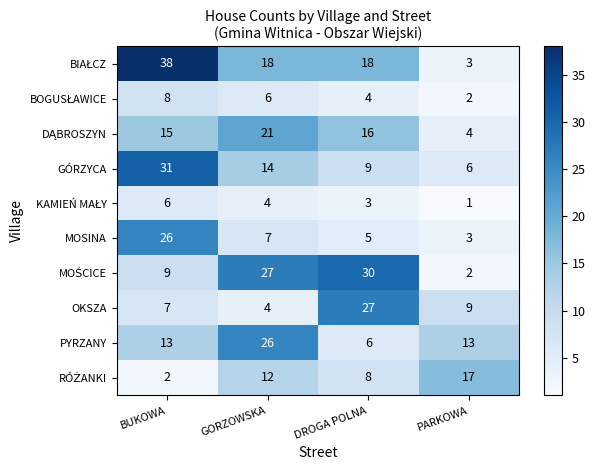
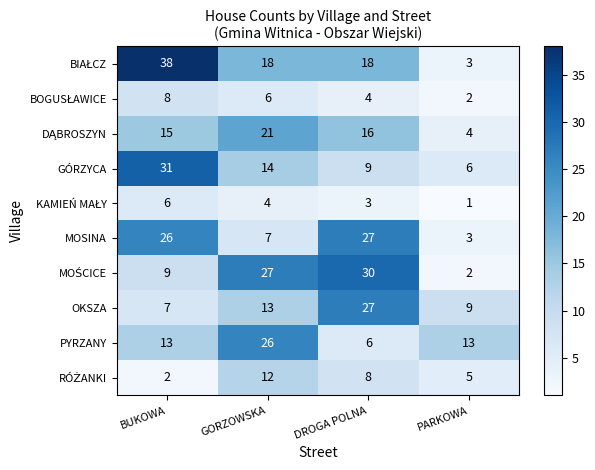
  {
    "BIAŁCZ": {
      "BUKOWA": 38,
      "GORZOWSKA": 18,
      "DROGA POLNA": 18,
      "PARKOWA": 3
    },
    "BOGUSŁAWICE": {
      "BUKOWA": 8,
      "GORZOWSKA": 6,
      "DROGA POLNA": 4,
      "PARKOWA": 2
    },
    "DĄBROSZYN": {
      "BUKOWA": 15,
      "GORZOWSKA": 21,
      "DROGA POLNA": 16,
      "PARKOWA": 4
    },
    "GÓRZYCA": {
      "BUKOWA": 31,
      "GORZOWSKA": 14,
      "DROGA POLNA": 9,
      "PARKOWA": 6
    },
    "KAMIEŃ MAŁY": {
      "BUKOWA": 6,
      "GORZOWSKA": 4,
      "DROGA POLNA": 3,
      "PARKOWA": 1
    },
    "MOSINA": {
      "BUKOWA": 26,
      "GORZOWSKA": 7,
-     "DROGA POLNA": 5,
+     "DROGA POLNA": 27,
      "PARKOWA": 3
    },
    "MOŚCICE": {
      "BUKOWA": 9,
      "GORZOWSKA": 27,
      "DROGA POLNA": 30,
      "PARKOWA": 2
    },
    "OKSZA": {
      "BUKOWA": 7,
-     "GORZOWSKA": 4,
+     "GORZOWSKA": 13,
      "DROGA POLNA": 27,
      "PARKOWA": 9
    },
    "PYRZANY": {
      "BUKOWA": 13,
      "GORZOWSKA": 26,
      "DROGA POLNA": 6,
      "PARKOWA": 13
    },
    "RÓŻANKI": {
      "BUKOWA": 2,
      "GORZOWSKA": 12,
      "DROGA POLNA": 8,
-     "PARKOWA": 17
+     "PARKOWA": 5
    }
  }
